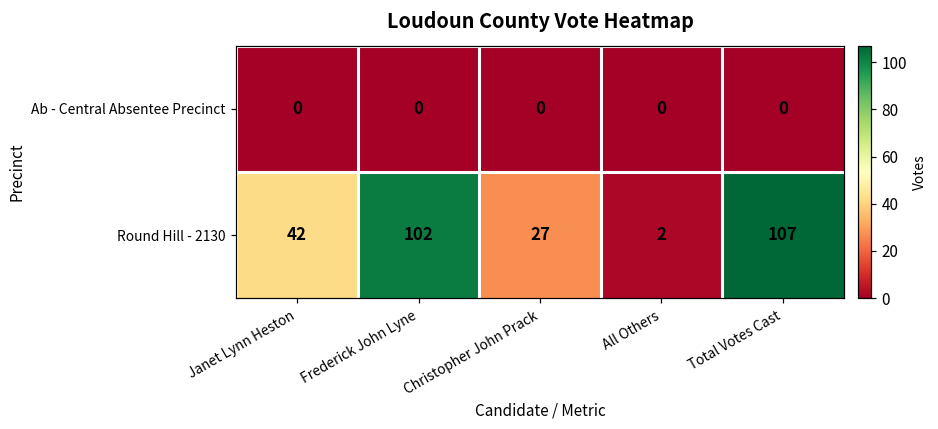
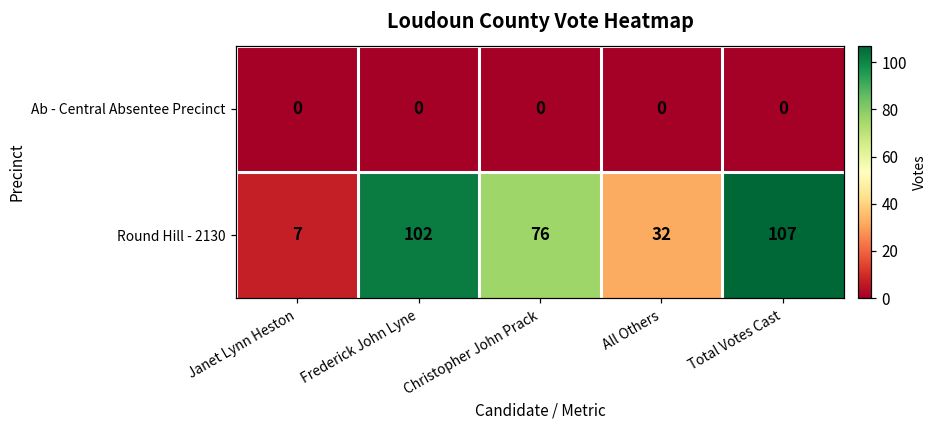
  {
    "Ab - Central Absentee Precinct": {
      "Janet Lynn Heston": 0,
      "Frederick John Lyne": 0,
      "Christopher John Prack": 0,
      "All Others": 0,
      "Total Votes Cast": 0
    },
    "Round Hill - 2130": {
-     "Janet Lynn Heston": 42,
+     "Janet Lynn Heston": 7,
      "Frederick John Lyne": 102,
-     "Christopher John Prack": 27,
-     "All Others": 2,
+     "Christopher John Prack": 76,
+     "All Others": 32,
      "Total Votes Cast": 107
    }
  }
